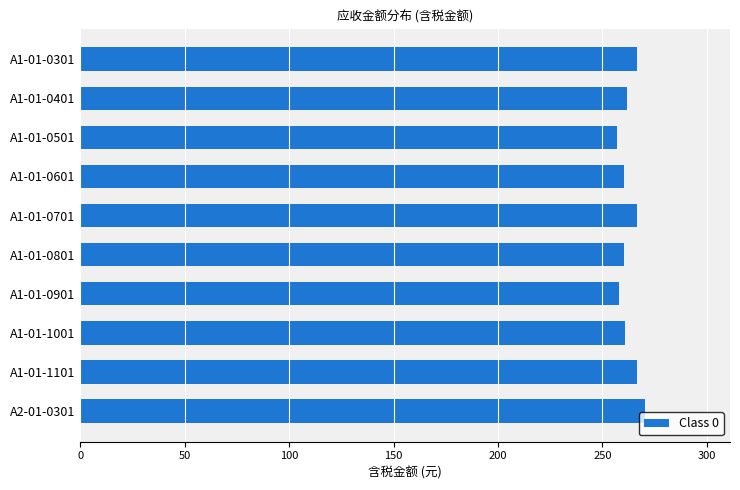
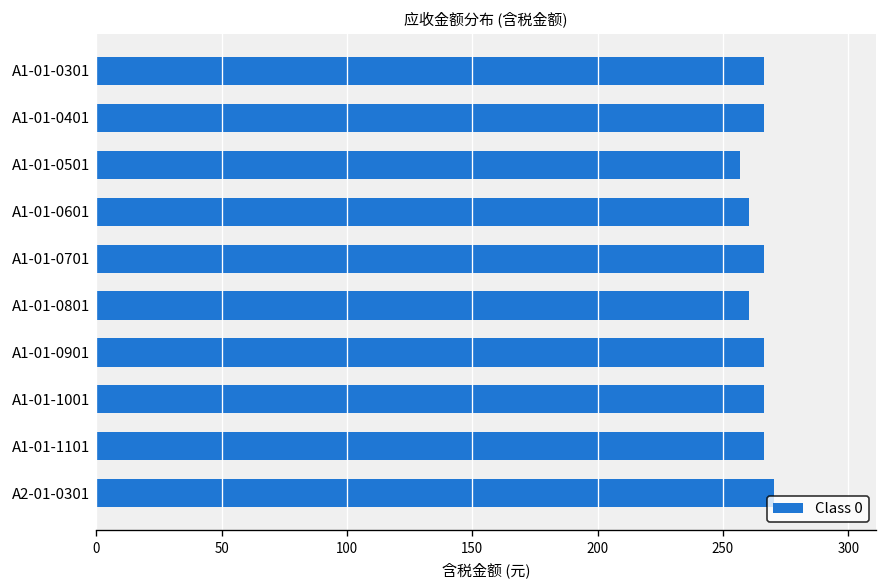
  {
    "A1-01-0301": 267,
-   "A1-01-0401": 262,
+   "A1-01-0401": 267,
    "A1-01-0501": 257,
    "A1-01-0601": 261,
    "A1-01-0701": 267,
    "A1-01-0801": 261,
-   "A1-01-0901": 258,
-   "A1-01-1001": 261,
+   "A1-01-0901": 267,
+   "A1-01-1001": 267,
    "A1-01-1101": 267,
    "A2-01-0301": 270
  }
